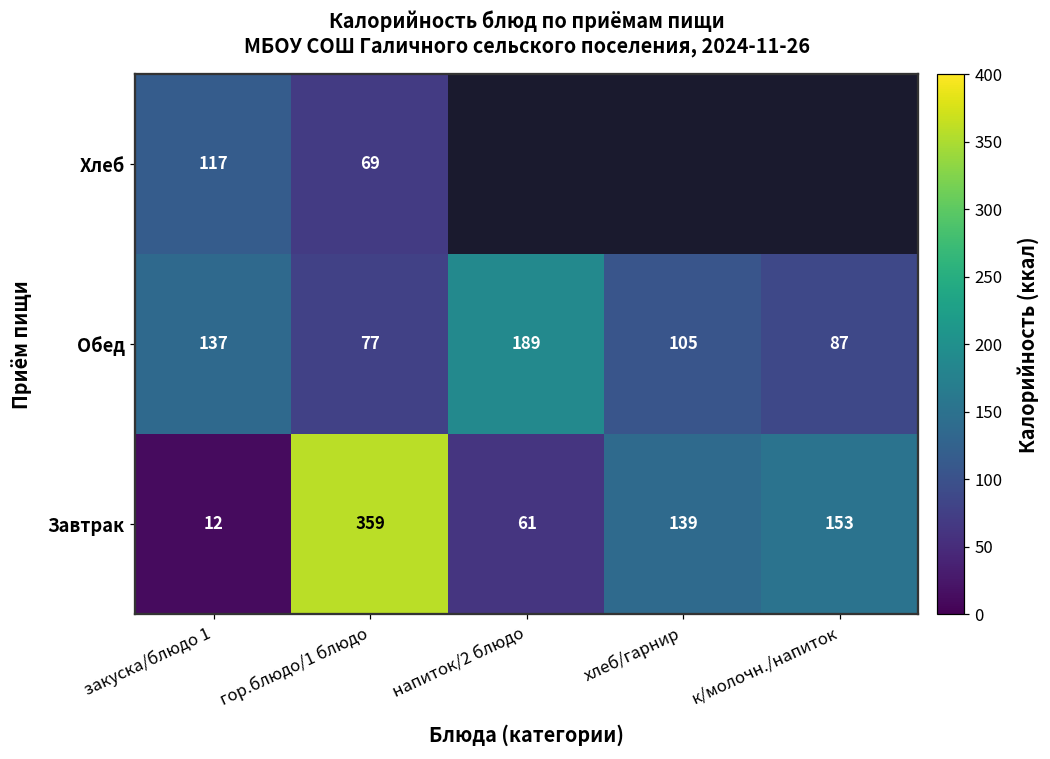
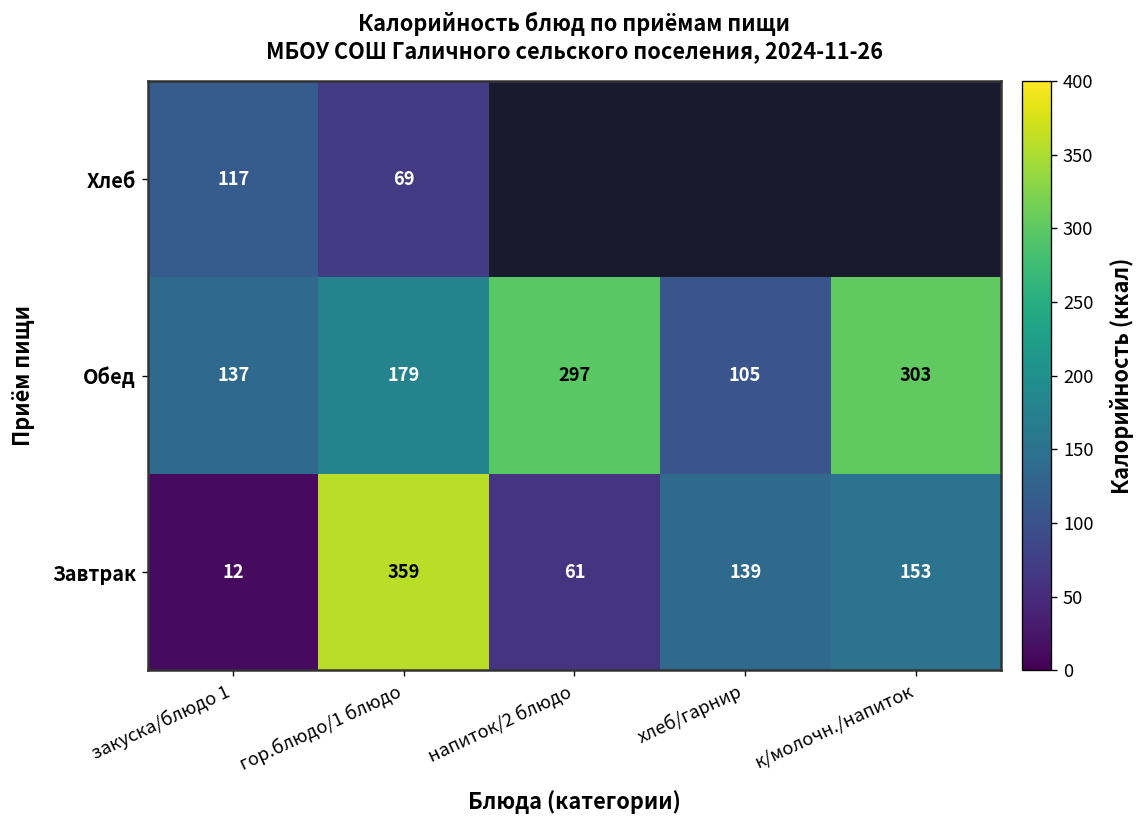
  {
    "Хлеб": {
      "закуска/блюдо 1": 117,
      "гор.блюдо/1 блюдо": 69
    },
    "Обед": {
      "закуска/блюдо 1": 137,
-     "гор.блюдо/1 блюдо": 77,
-     "напиток/2 блюдо": 189,
+     "гор.блюдо/1 блюдо": 179,
+     "напиток/2 блюдо": 297,
      "хлеб/гарнир": 105,
-     "к/молочн./напиток": 87
+     "к/молочн./напиток": 303
    },
    "Завтрак": {
      "закуска/блюдо 1": 12,
      "гор.блюдо/1 блюдо": 359,
      "напиток/2 блюдо": 61,
      "хлеб/гарнир": 139,
      "к/молочн./напиток": 153
    }
  }
